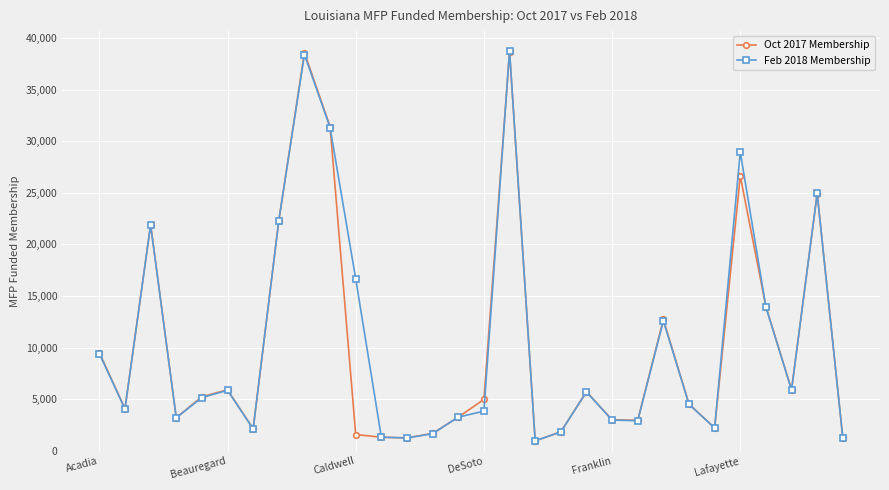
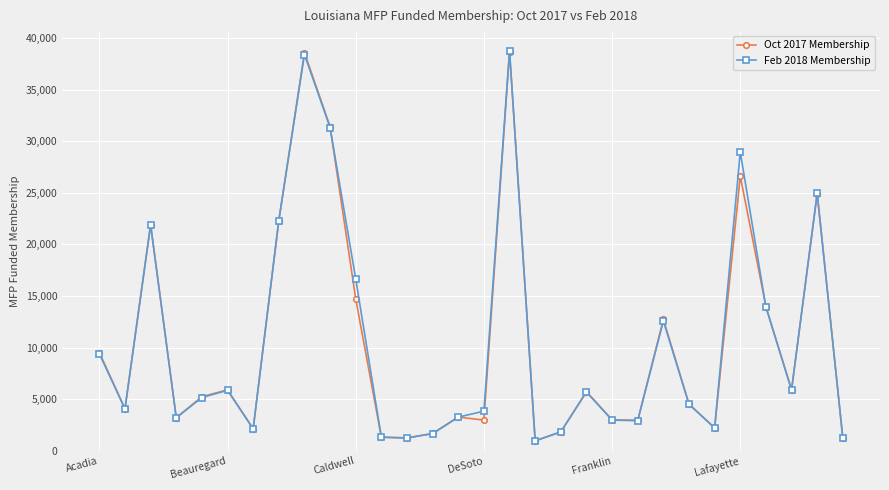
  {
    "Oct 2017 Membership": {
-     "Caldwell": "1,600",
-     "DeSoto": "5,000",
+     "Caldwell": "14,700",
+     "DeSoto": "3,000",
      "Lafayette": "26,600"
    },
    "Feb 2018 Membership": {
      "Caldwell": "16,700",
      "DeSoto": "3,800",
      "Lafayette": "28,900"
    }
  }
